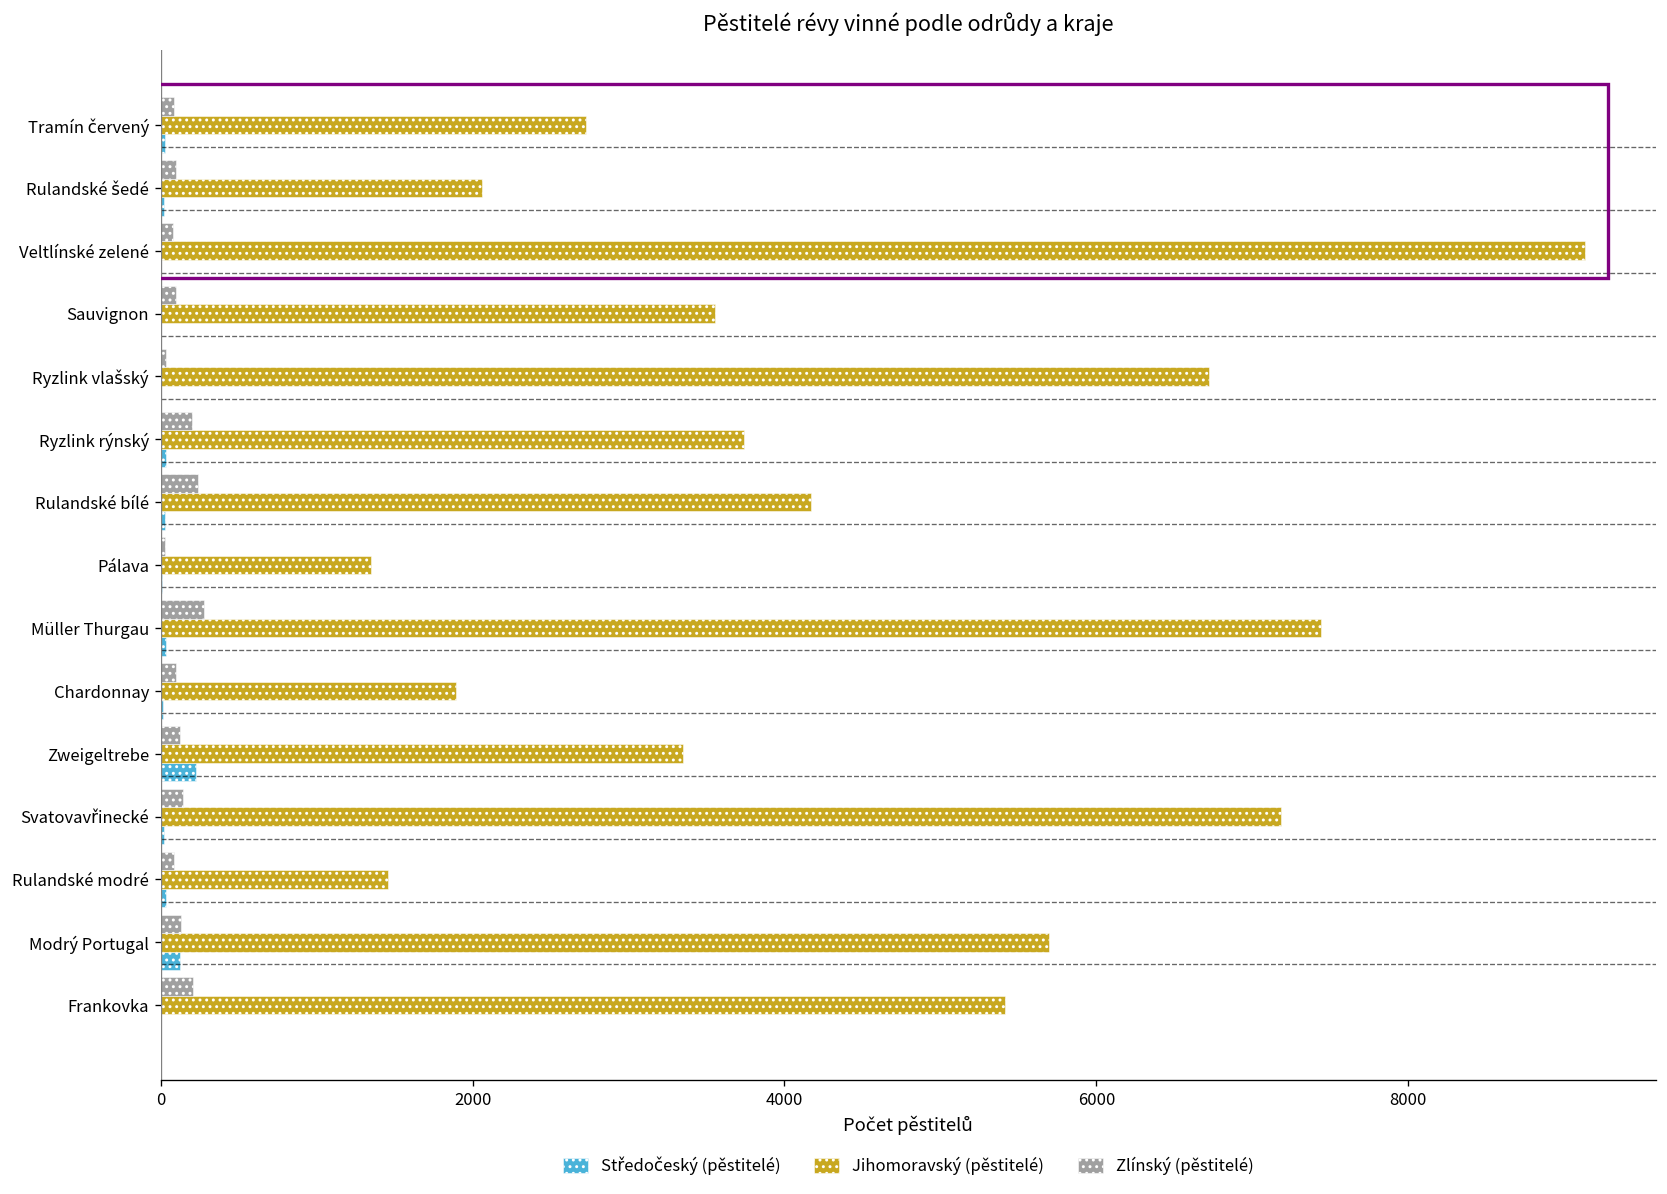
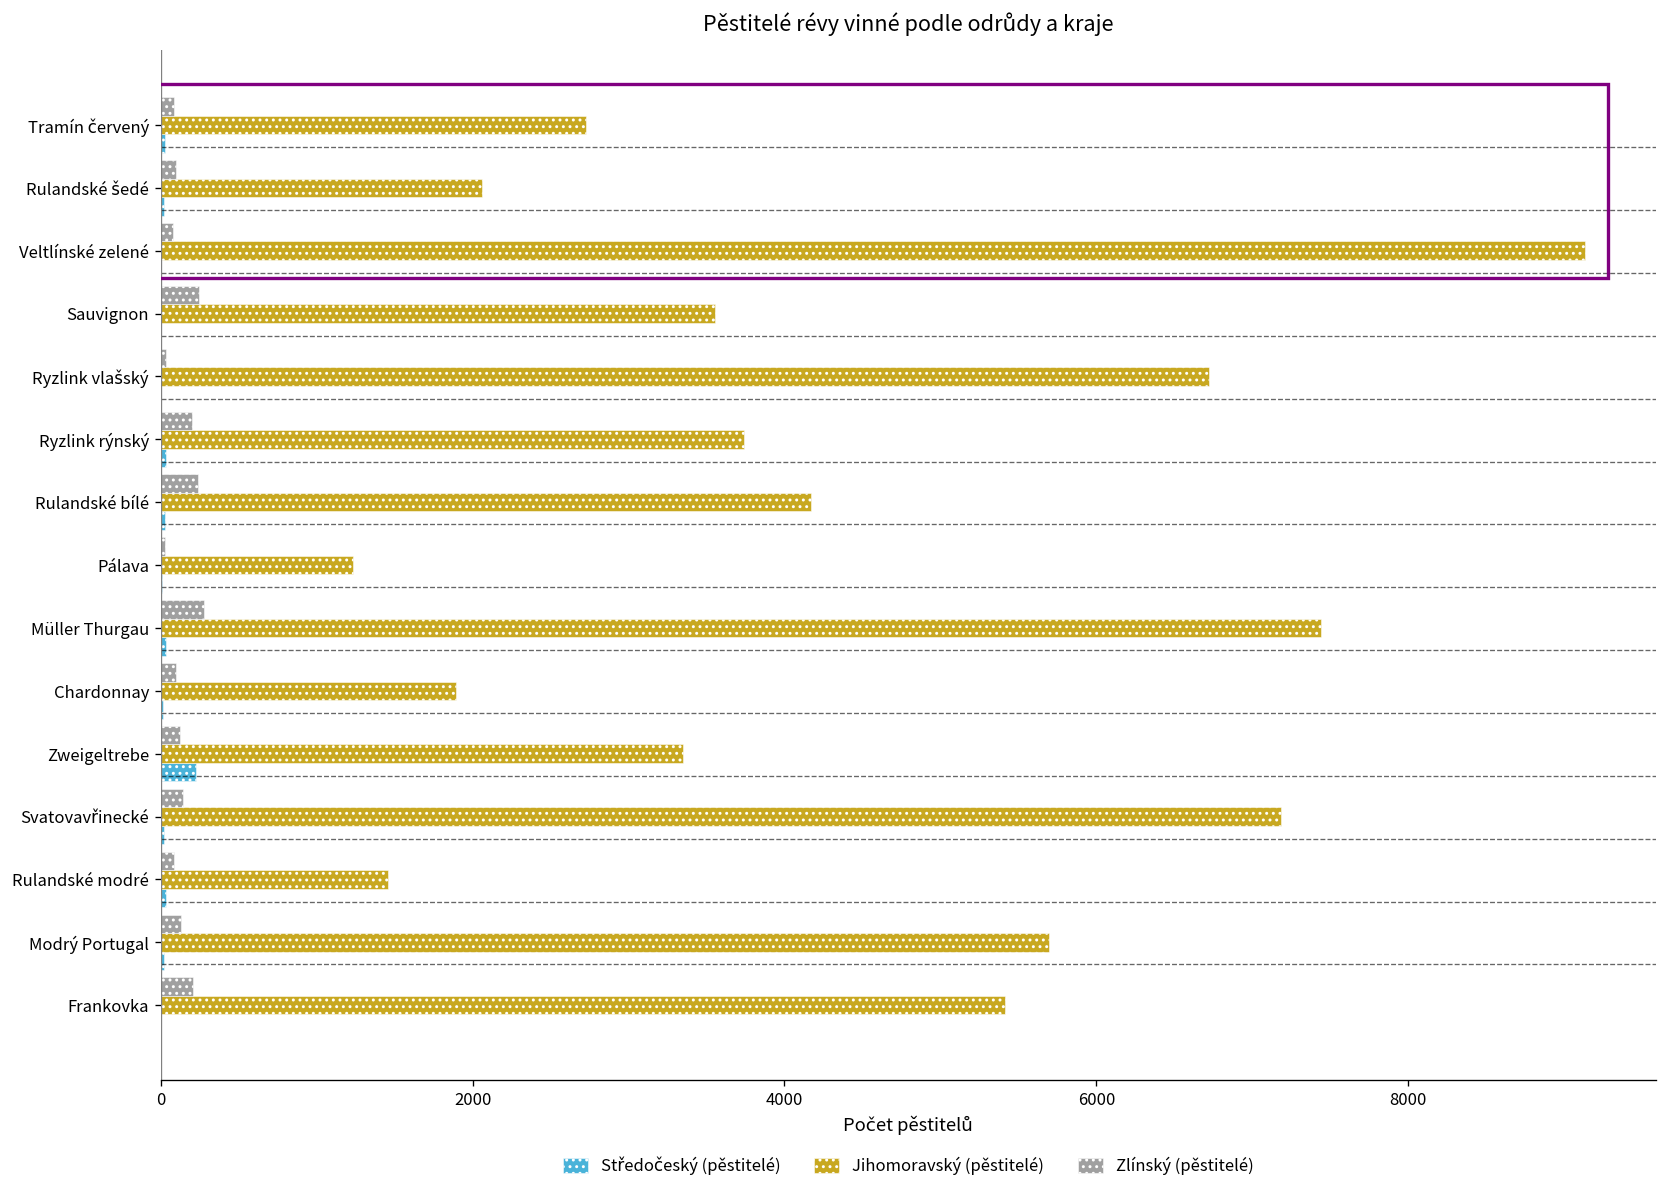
  {
    "Středočeský (pěstitelé)": {
      "Tramín červený": 30,
      "Rulandské šedé": 20,
      "Ryzlink rýnský": 40,
      "Rulandské bílé": 30,
      "Müller Thurgau": 40,
      "Zweigeltrebe": 230,
      "Svatovavřinecké": 20,
      "Rulandské modré": 30,
-     "Modrý Portugal": 120
+     "Modrý Portugal": 20
    },
    "Jihomoravský (pěstitelé)": {
      "Tramín červený": 2730,
      "Rulandské šedé": 2060,
      "Veltlínské zelené": 9130,
      "Sauvignon": 3560,
      "Ryzlink vlašský": 6720,
      "Ryzlink rýnský": 3740,
      "Rulandské bílé": 4170,
-     "Pálava": 1350,
+     "Pálava": 1240,
      "Müller Thurgau": 7440,
      "Chardonnay": 1890,
      "Zweigeltrebe": 3350,
      "Svatovavřinecké": 7190,
      "Rulandské modré": 1460,
      "Modrý Portugal": 5690,
      "Frankovka": 5420
    },
    "Zlínský (pěstitelé)": {
      "Tramín červený": 90,
      "Rulandské šedé": 100,
      "Veltlínské zelené": 80,
-     "Sauvignon": 100,
+     "Sauvignon": 250,
      "Ryzlink vlašský": 30,
      "Ryzlink rýnský": 200,
      "Rulandské bílé": 240,
      "Pálava": 30,
      "Müller Thurgau": 280,
      "Chardonnay": 100,
      "Zweigeltrebe": 130,
      "Svatovavřinecké": 150,
      "Rulandské modré": 80,
      "Modrý Portugal": 130,
      "Frankovka": 210
    }
  }
